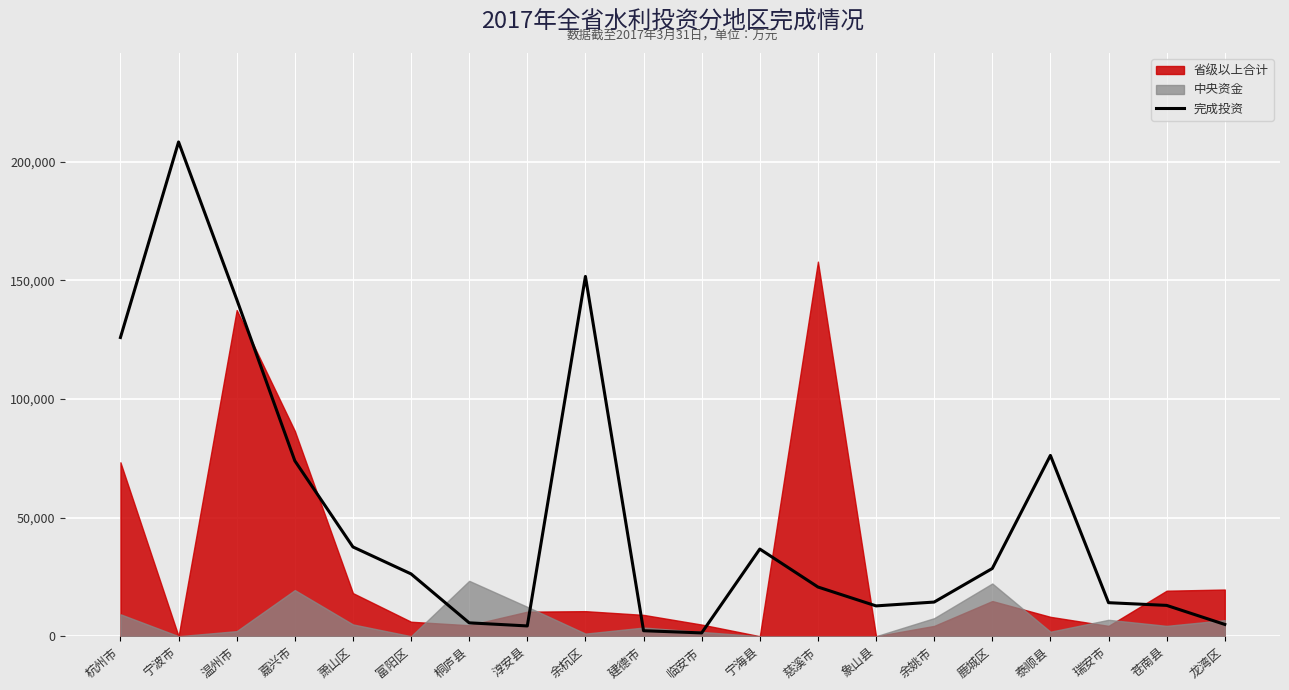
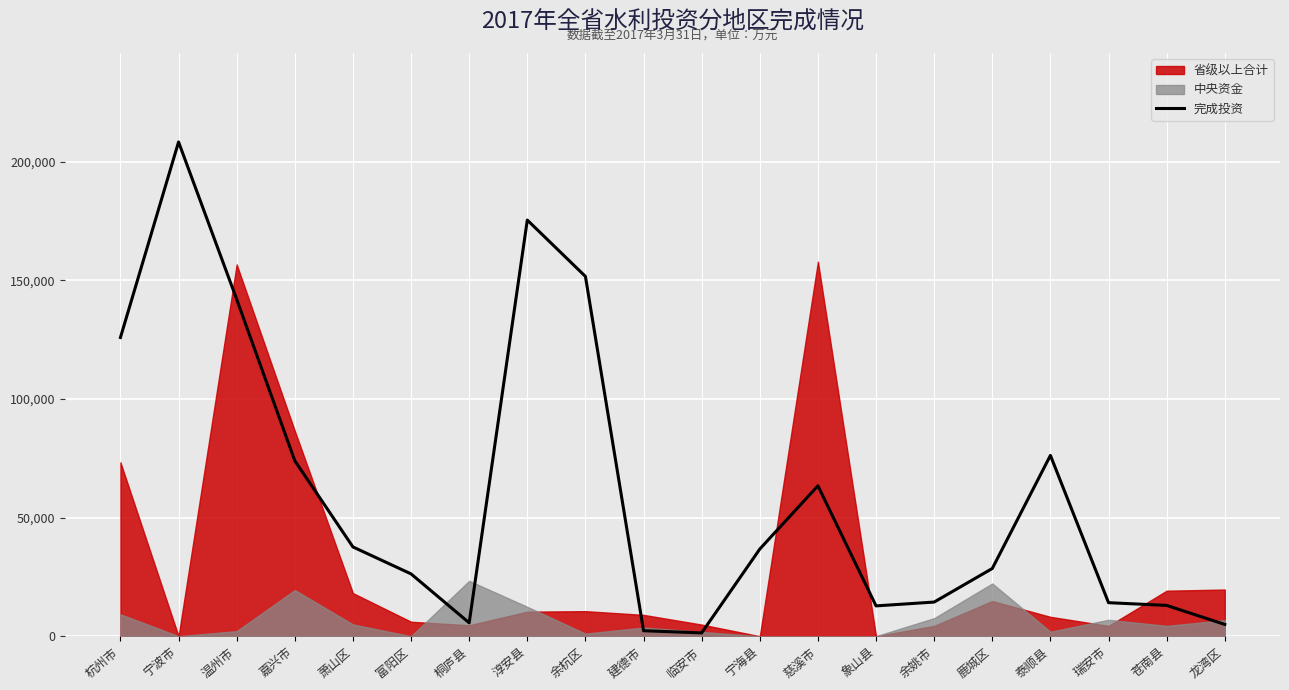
  {
    "完成投资": {
      "杭州市": "126,000",
      "宁波市": "208,000",
      "温州市": "142,000",
      "嘉兴市": "74,000",
      "萧山区": "38,000",
      "富阳区": "26,000",
-     "淳安县": "4,000",
+     "淳安县": "175,000",
      "余杭区": "152,000",
      "建德市": "2,000",
      "宁海县": "37,000",
-     "慈溪市": "21,000",
+     "慈溪市": "63,000",
      "象山县": "13,000",
      "余姚市": "14,000",
      "鹿城区": "29,000",
      "泰顺县": "76,000",
      "瑞安市": "14,000",
      "苍南县": "13,000",
      "龙湾区": "5,000"
    },
    "省级以上合计": {
      "杭州市": "73,000",
-     "温州市": "138,000",
+     "温州市": "157,000",
      "嘉兴市": "87,000",
      "萧山区": "18,000",
      "富阳区": "6,000",
      "淳安县": "10,000",
      "余杭区": "11,000",
      "建德市": "9,000",
      "临安市": "5,000",
      "慈溪市": "158,000",
      "余姚市": "4,000",
      "鹿城区": "15,000",
      "泰顺县": "8,000",
      "瑞安市": "4,000",
      "苍南县": "19,000",
      "龙湾区": "20,000"
    },
    "中央资金": {
      "杭州市": "9,000",
      "温州市": "2,000",
      "嘉兴市": "19,000",
      "萧山区": "5,000",
      "富阳区": "0",
      "桐庐县": "23,000",
      "淳安县": "12,000",
      "余杭区": "1,000",
      "建德市": "4,000",
      "慈溪市": "0",
      "余姚市": "8,000",
      "鹿城区": "22,000",
      "泰顺县": "2,000",
      "瑞安市": "7,000",
      "苍南县": "4,000",
      "龙湾区": "7,000"
    }
  }
